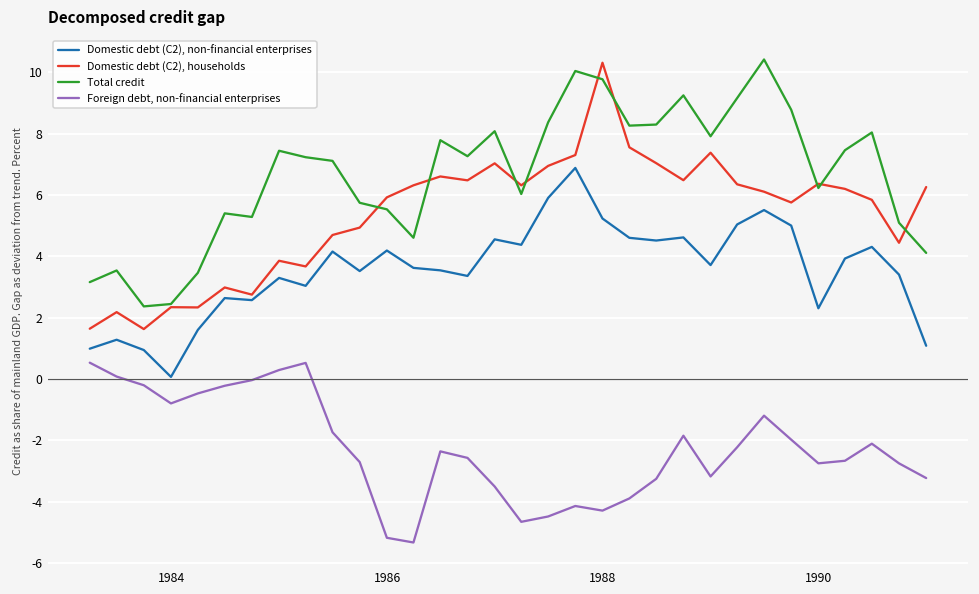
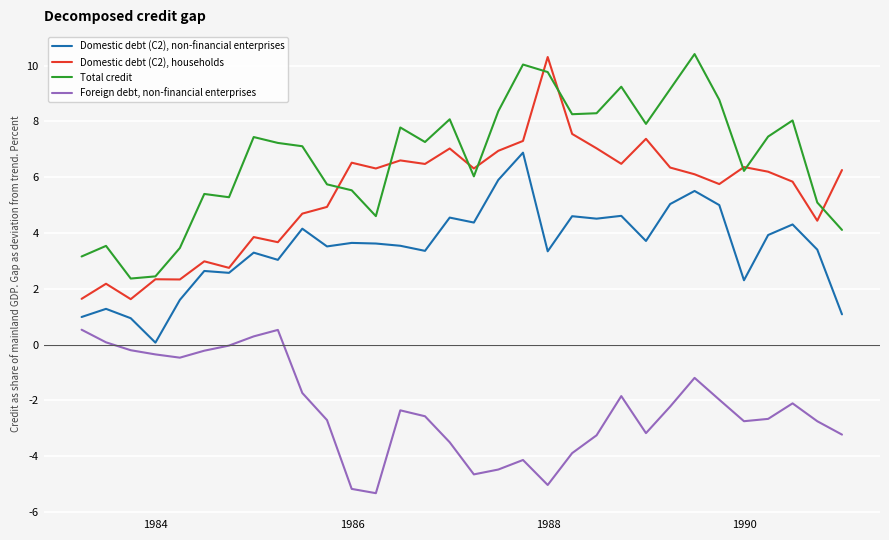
  {
    "Domestic debt (C2), non-financial enterprises": {
      "1984": 0.1,
-     "1986": 4.2,
-     "1988": 5.2,
+     "1986": 3.6,
+     "1988": 3.3,
      "1990": 2.3
    },
    "Domestic debt (C2), households": {
      "1984": 2.3,
-     "1986": 5.9,
+     "1986": 6.5,
      "1988": 10.3,
      "1990": 6.4
    },
    "Total credit": {
      "1984": 2.4,
      "1986": 5.5,
      "1988": 9.8,
      "1990": 6.2
    },
    "Foreign debt, non-financial enterprises": {
-     "1984": -0.8,
+     "1984": -0.4,
      "1986": -5.2,
-     "1988": -4.3,
+     "1988": -5.0,
      "1990": -2.7
    }
  }
